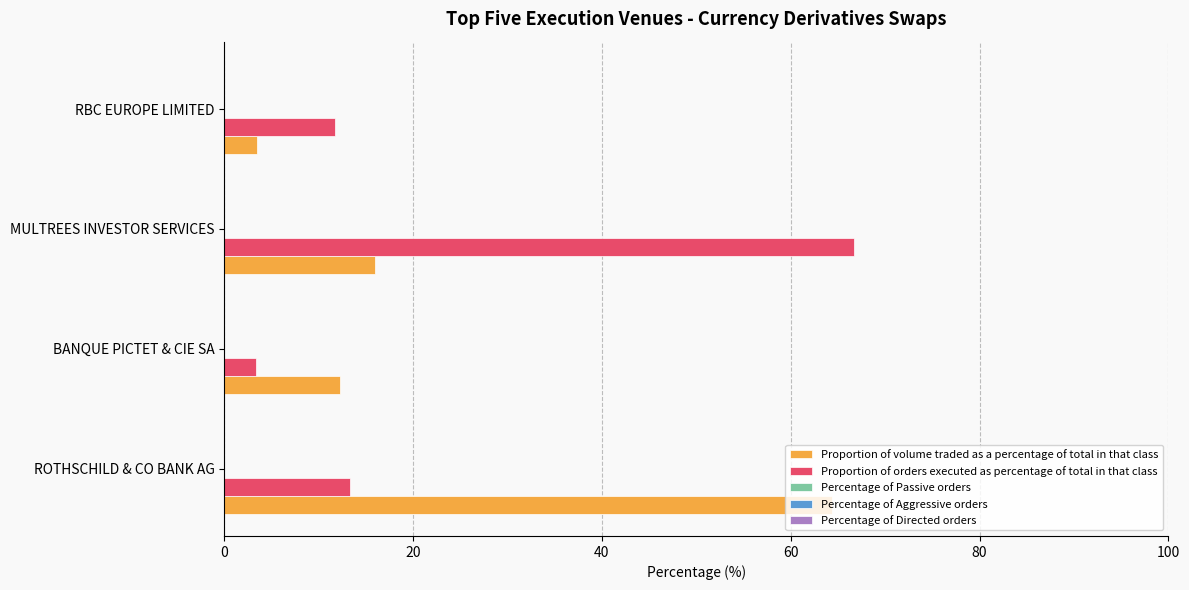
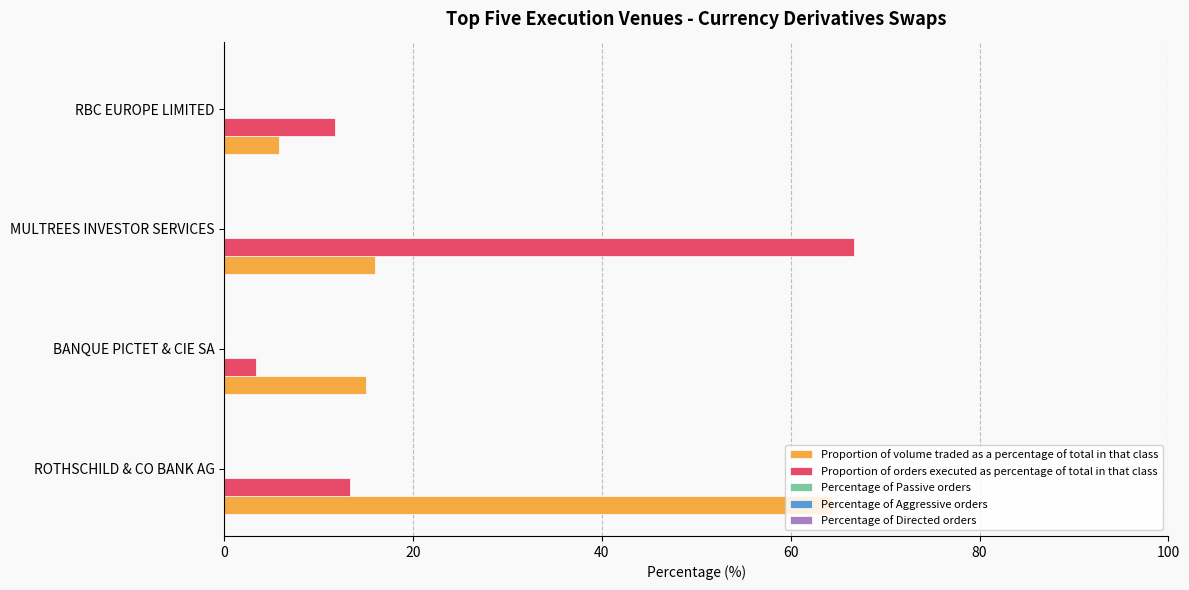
  {
    "Proportion of volume traded as a percentage of total in that class": {
-     "RBC EUROPE LIMITED": 3,
+     "RBC EUROPE LIMITED": 6,
      "MULTREES INVESTOR SERVICES": 16,
-     "BANQUE PICTET & CIE SA": 12
+     "BANQUE PICTET & CIE SA": 15
    },
    "Proportion of orders executed as percentage of total in that class": {
      "RBC EUROPE LIMITED": 12,
      "MULTREES INVESTOR SERVICES": 67,
      "BANQUE PICTET & CIE SA": 3,
      "ROTHSCHILD & CO BANK AG": 13
    },
    "Percentage of Passive orders": {
      "RBC EUROPE LIMITED": 0,
      "MULTREES INVESTOR SERVICES": 0,
      "BANQUE PICTET & CIE SA": 0,
      "ROTHSCHILD & CO BANK AG": 0
    },
    "Percentage of Aggressive orders": {
      "RBC EUROPE LIMITED": 0,
      "MULTREES INVESTOR SERVICES": 0,
      "BANQUE PICTET & CIE SA": 0,
      "ROTHSCHILD & CO BANK AG": 0
    },
    "Percentage of Directed orders": {
      "RBC EUROPE LIMITED": 0,
      "MULTREES INVESTOR SERVICES": 0,
      "BANQUE PICTET & CIE SA": 0,
      "ROTHSCHILD & CO BANK AG": 0
    }
  }
